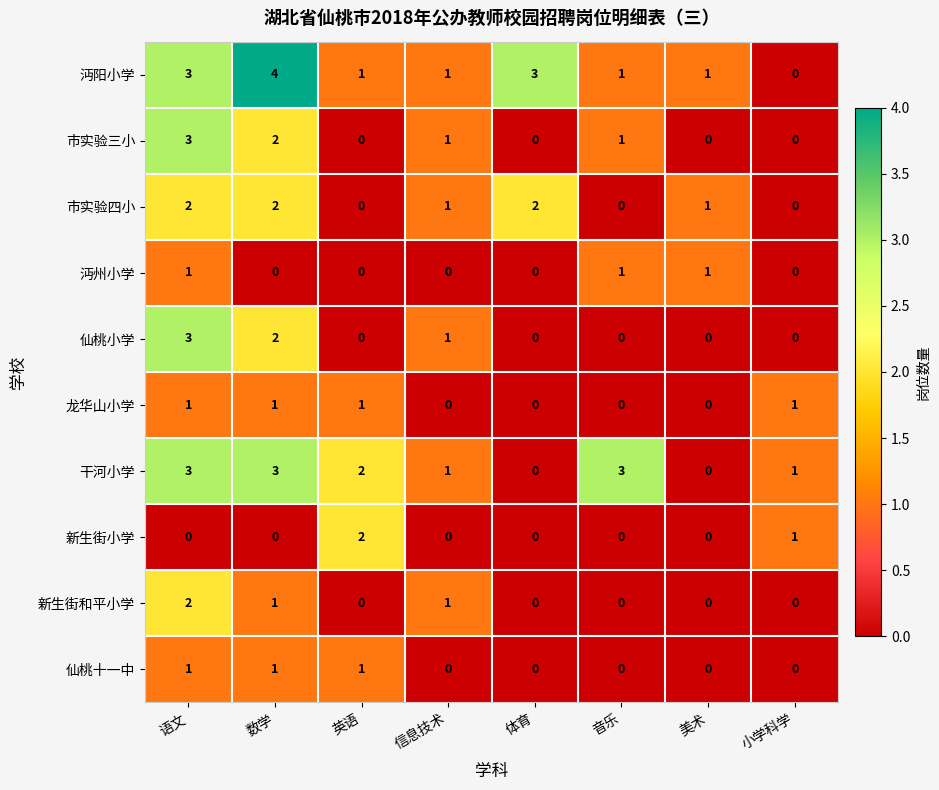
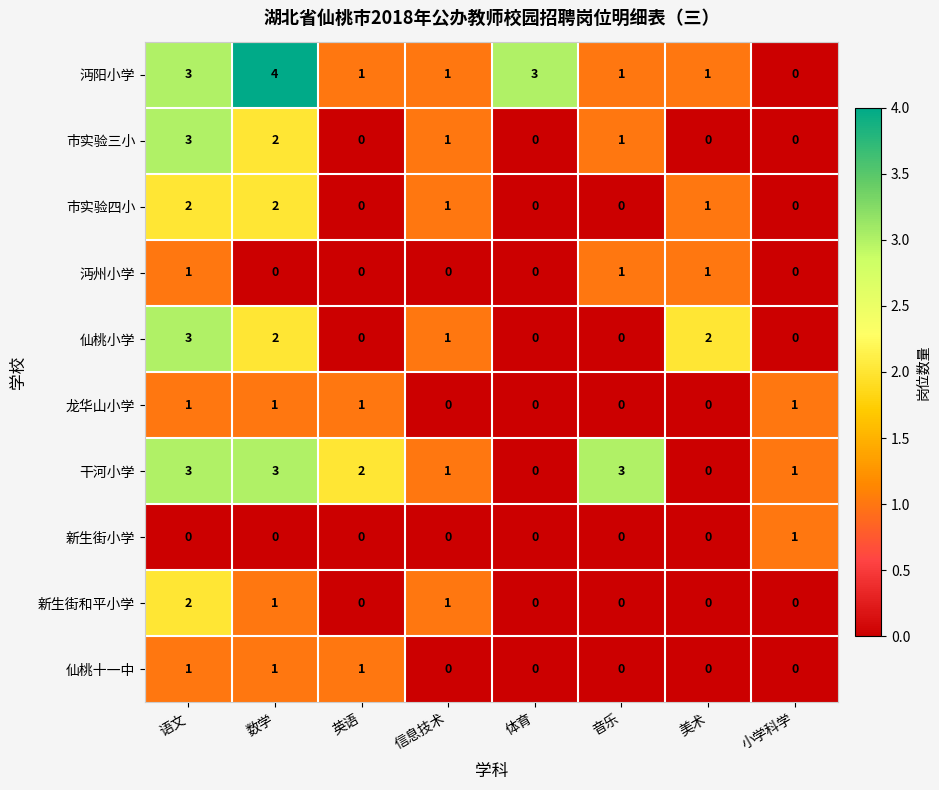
  {
    "沔阳小学": {
      "语文": 3,
      "数学": 4,
      "英语": 1,
      "信息技术": 1,
      "体育": 3,
      "音乐": 1,
      "美术": 1,
      "小学科学": 0
    },
    "市实验三小": {
      "语文": 3,
      "数学": 2,
      "英语": 0,
      "信息技术": 1,
      "体育": 0,
      "音乐": 1,
      "美术": 0,
      "小学科学": 0
    },
    "市实验四小": {
      "语文": 2,
      "数学": 2,
      "英语": 0,
      "信息技术": 1,
-     "体育": 2,
+     "体育": 0,
      "音乐": 0,
      "美术": 1,
      "小学科学": 0
    },
    "沔州小学": {
      "语文": 1,
      "数学": 0,
      "英语": 0,
      "信息技术": 0,
      "体育": 0,
      "音乐": 1,
      "美术": 1,
      "小学科学": 0
    },
    "仙桃小学": {
      "语文": 3,
      "数学": 2,
      "英语": 0,
      "信息技术": 1,
      "体育": 0,
      "音乐": 0,
-     "美术": 0,
+     "美术": 2,
      "小学科学": 0
    },
    "龙华山小学": {
      "语文": 1,
      "数学": 1,
      "英语": 1,
      "信息技术": 0,
      "体育": 0,
      "音乐": 0,
      "美术": 0,
      "小学科学": 1
    },
    "干河小学": {
      "语文": 3,
      "数学": 3,
      "英语": 2,
      "信息技术": 1,
      "体育": 0,
      "音乐": 3,
      "美术": 0,
      "小学科学": 1
    },
    "新生街小学": {
      "语文": 0,
      "数学": 0,
-     "英语": 2,
+     "英语": 0,
      "信息技术": 0,
      "体育": 0,
      "音乐": 0,
      "美术": 0,
      "小学科学": 1
    },
    "新生街和平小学": {
      "语文": 2,
      "数学": 1,
      "英语": 0,
      "信息技术": 1,
      "体育": 0,
      "音乐": 0,
      "美术": 0,
      "小学科学": 0
    },
    "仙桃十一中": {
      "语文": 1,
      "数学": 1,
      "英语": 1,
      "信息技术": 0,
      "体育": 0,
      "音乐": 0,
      "美术": 0,
      "小学科学": 0
    }
  }
